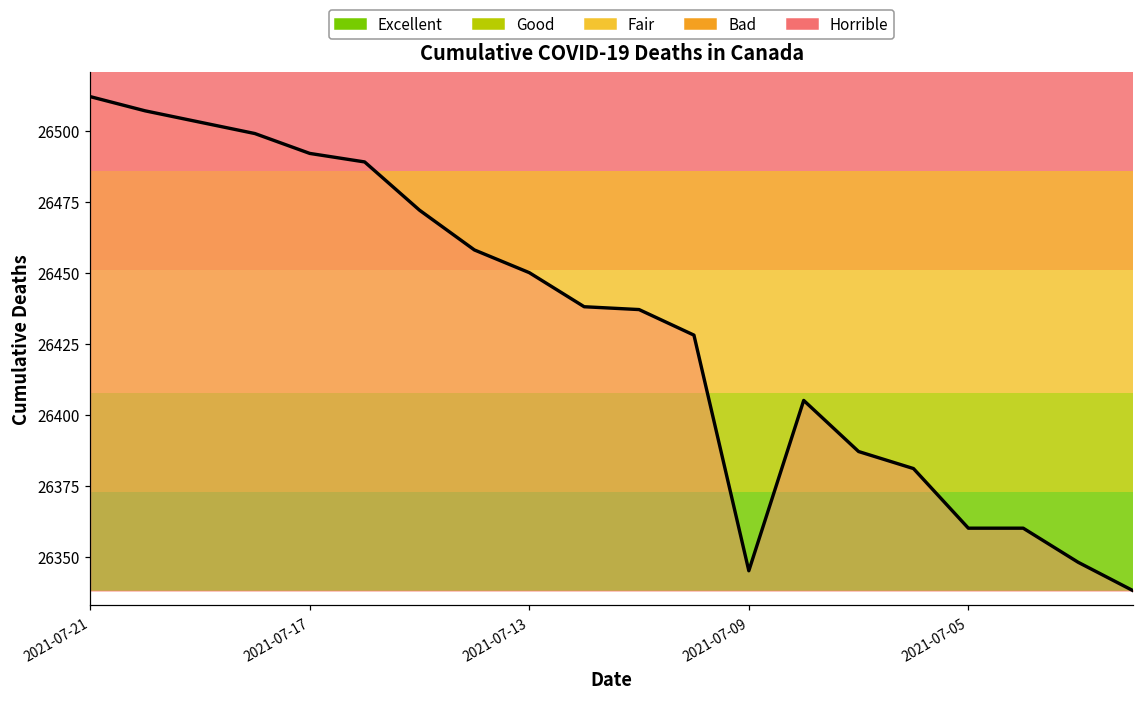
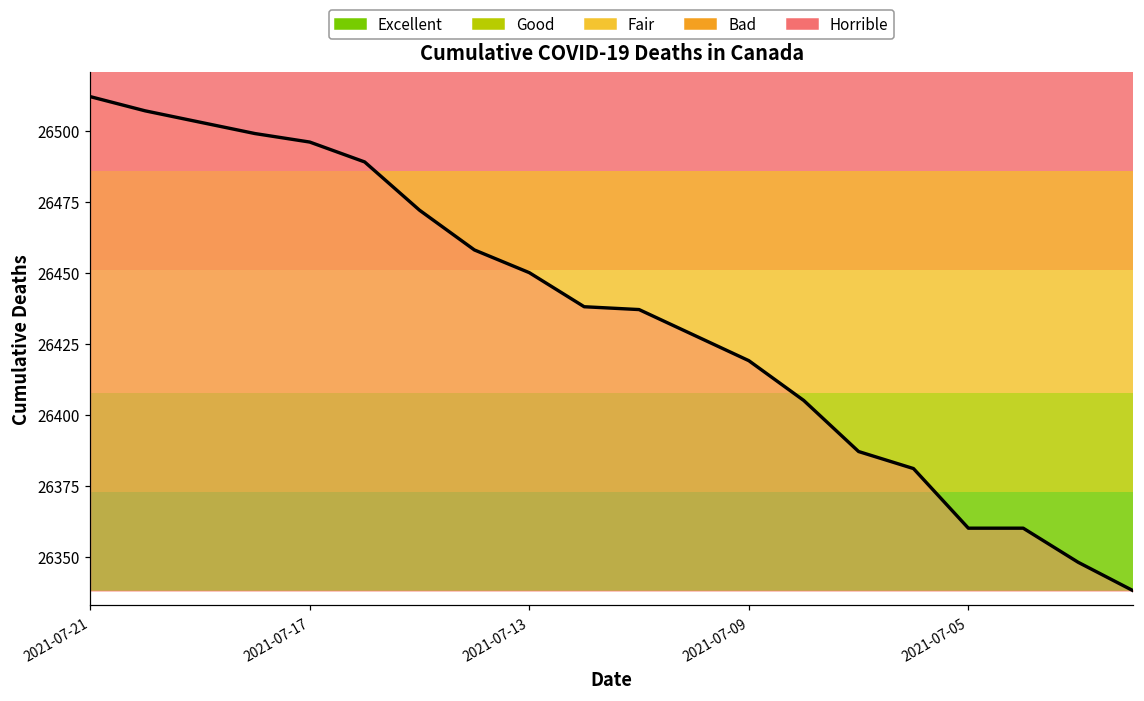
  {
    "2021-07-21": 26512,
-   "2021-07-17": 26492,
+   "2021-07-17": 26496,
    "2021-07-13": 26450,
-   "2021-07-09": 26345,
+   "2021-07-09": 26419,
    "2021-07-05": 26360
  }
